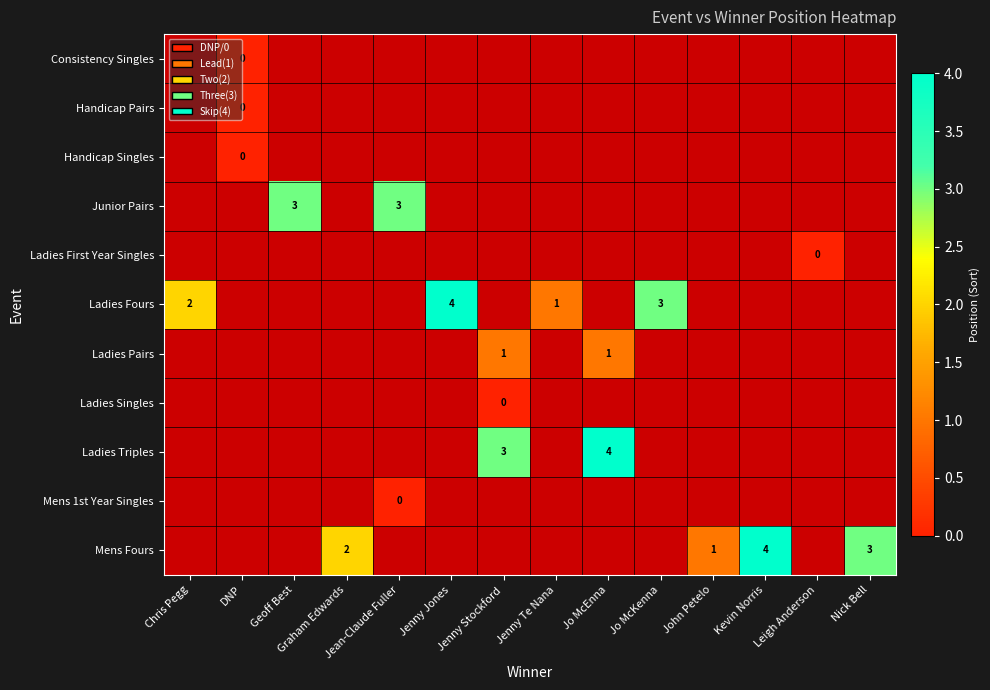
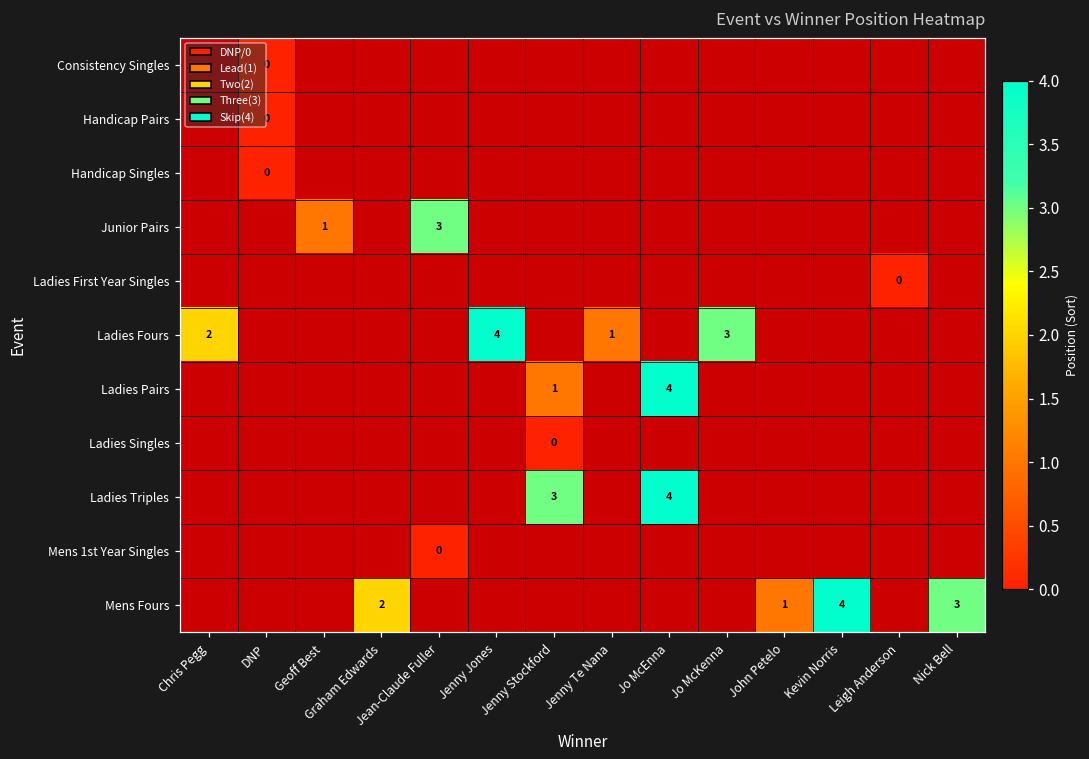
  {
    "Handicap Singles": {
      "DNP": 0
    },
    "Junior Pairs": {
-     "Geoff Best": 3,
+     "Geoff Best": 1,
      "Jean-Claude Fuller": 3
    },
    "Ladies First Year Singles": {
      "Leigh Anderson": 0
    },
    "Ladies Fours": {
      "Chris Pegg": 2,
      "Jenny Jones": 4,
      "Jenny Te Nana": 1,
      "Jo McKenna": 3
    },
    "Ladies Pairs": {
      "Jenny Stockford": 1,
-     "Jo McEnna": 1
+     "Jo McEnna": 4
    },
    "Ladies Singles": {
      "Jenny Stockford": 0
    },
    "Ladies Triples": {
      "Jenny Stockford": 3,
      "Jo McEnna": 4
    },
    "Mens 1st Year Singles": {
      "Jean-Claude Fuller": 0
    },
    "Mens Fours": {
      "Graham Edwards": 2,
      "John Petelo": 1,
      "Kevin Norris": 4,
      "Nick Bell": 3
    }
  }
